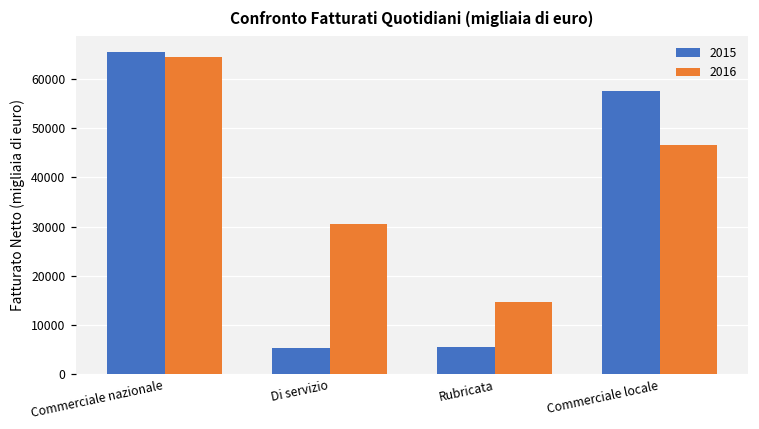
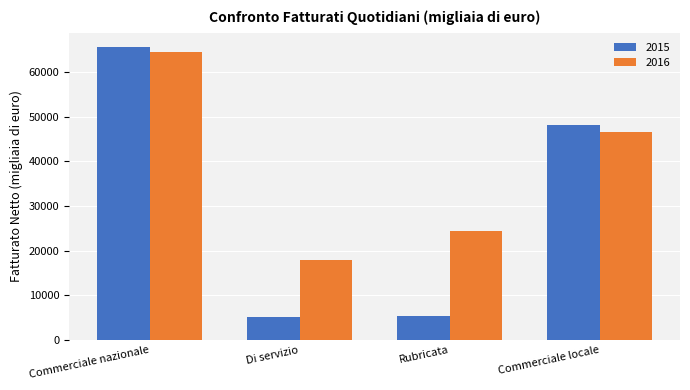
  {
    "2015": {
      "Commerciale nazionale": 66000,
      "Di servizio": 5000,
      "Rubricata": 5000,
-     "Commerciale locale": 58000
+     "Commerciale locale": 48000
    },
    "2016": {
      "Commerciale nazionale": 64000,
-     "Di servizio": 31000,
-     "Rubricata": 15000,
+     "Di servizio": 18000,
+     "Rubricata": 24000,
      "Commerciale locale": 47000
    }
  }
